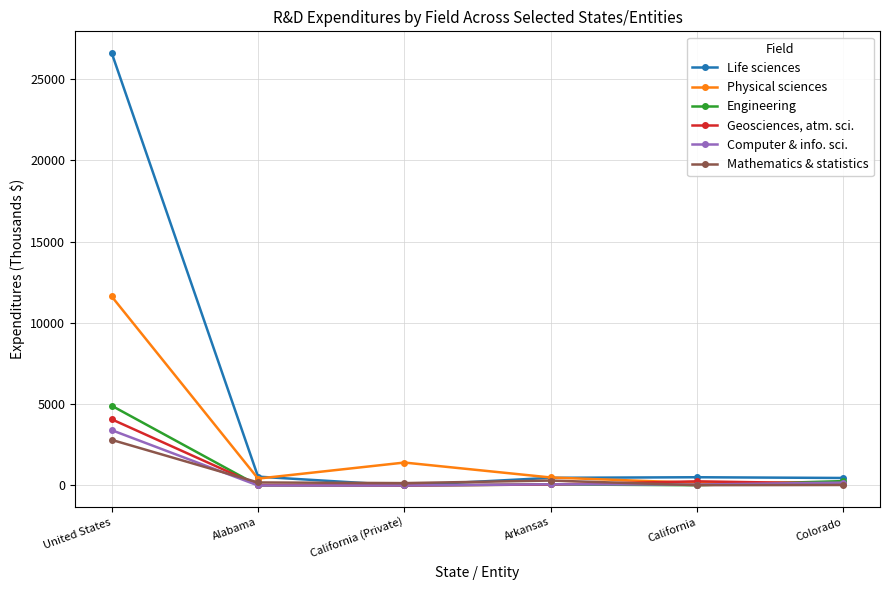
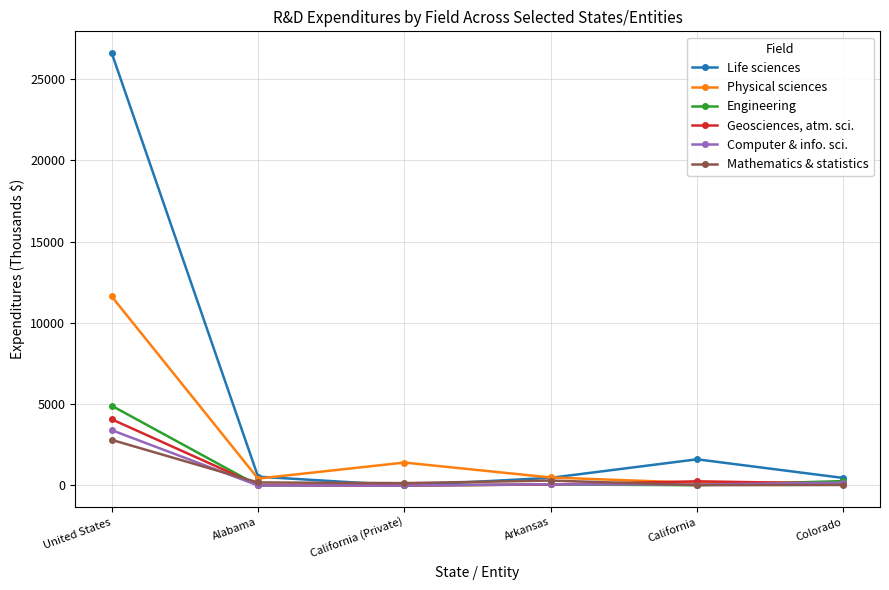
  {
    "Life sciences": {
      "United States": 26600,
-     "California": 500,
+     "California": 1600,
      "Colorado": 500
    },
    "Physical sciences": {
      "United States": 11600,
      "California (Private)": 1400
    },
    "Engineering": {
      "United States": 4900
    },
    "Geosciences, atm. sci.": {
      "United States": 4100
    },
    "Computer & info. sci.": {
      "United States": 3400
    },
    "Mathematics & statistics": {
      "United States": 2800,
      "Alabama": 200,
      "Arkansas": 300
    }
  }
